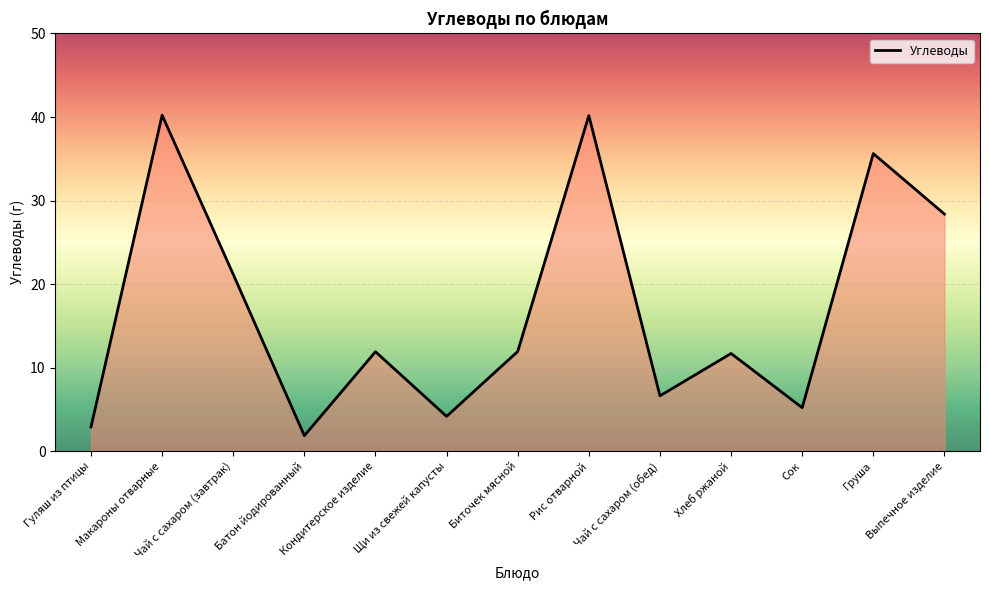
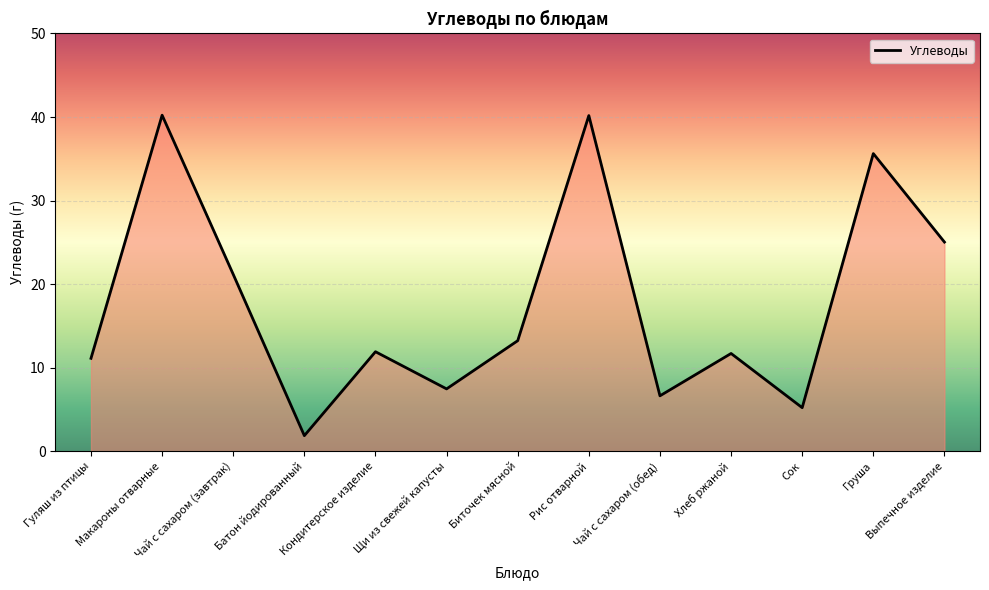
  {
-   "Гуляш из птицы": 3,
+   "Гуляш из птицы": 11,
    "Макароны отварные": 40,
    "Чай с сахаром (завтрак)": 21,
    "Батон йодированный": 2,
    "Кондитерское изделие": 12,
-   "Щи из свежей капусты": 4,
-   "Биточек мясной": 12,
+   "Щи из свежей капусты": 7,
+   "Биточек мясной": 13,
    "Рис отварной": 40,
    "Чай с сахаром (обед)": 7,
    "Хлеб ржаной": 12,
    "Сок": 5,
    "Груша": 36,
-   "Выпечное изделие": 28
+   "Выпечное изделие": 25
  }
